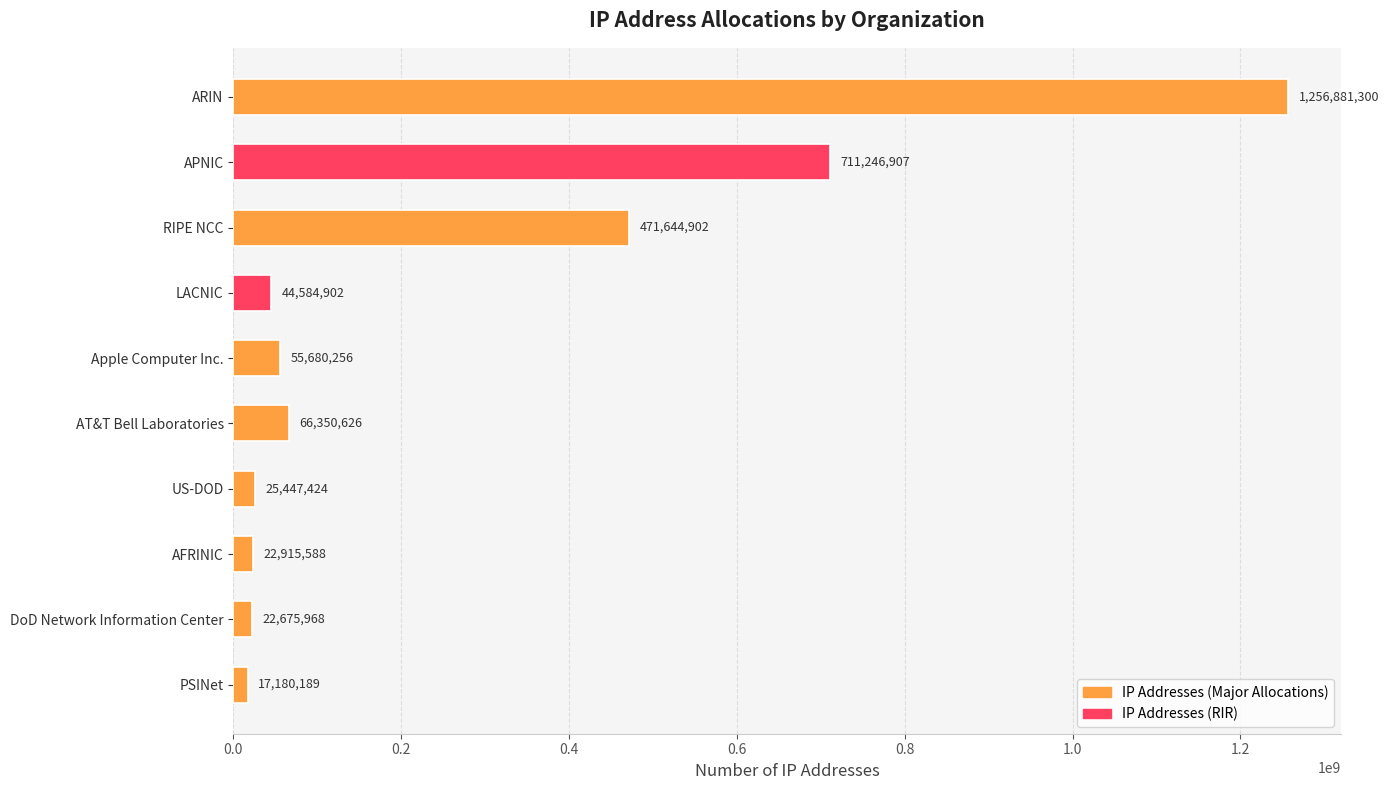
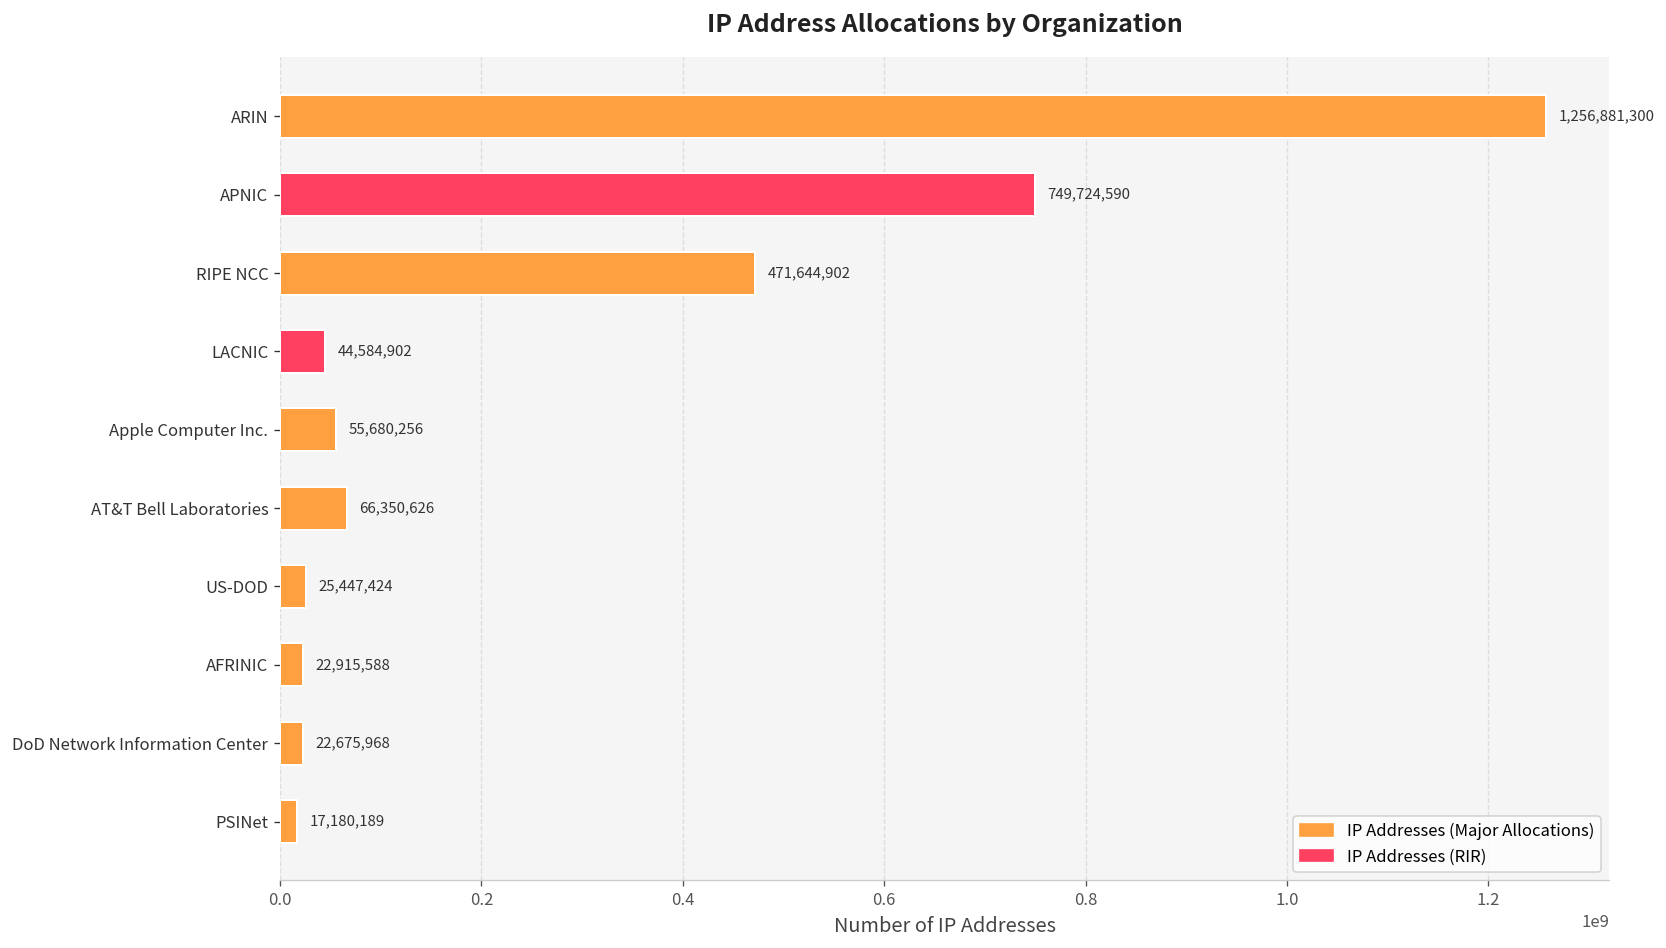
  {
    "ARIN": "1,256,881,300",
-   "APNIC": "711,246,907",
+   "APNIC": "749,724,590",
    "RIPE NCC": "471,644,902",
    "LACNIC": "44,584,902",
    "Apple Computer Inc.": "55,680,256",
    "AT&T Bell Laboratories": "66,350,626",
    "US-DOD": "25,447,424",
    "AFRINIC": "22,915,588",
    "DoD Network Information Center": "22,675,968",
    "PSINet": "17,180,189"
  }
